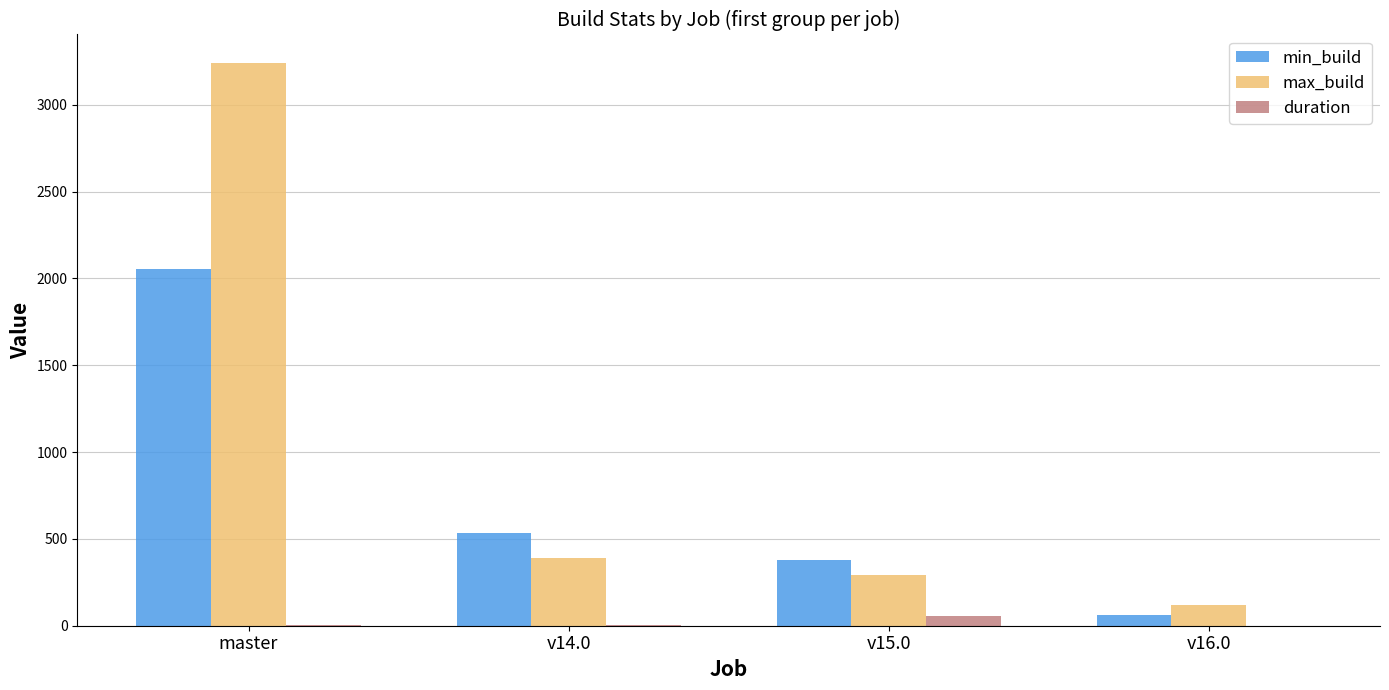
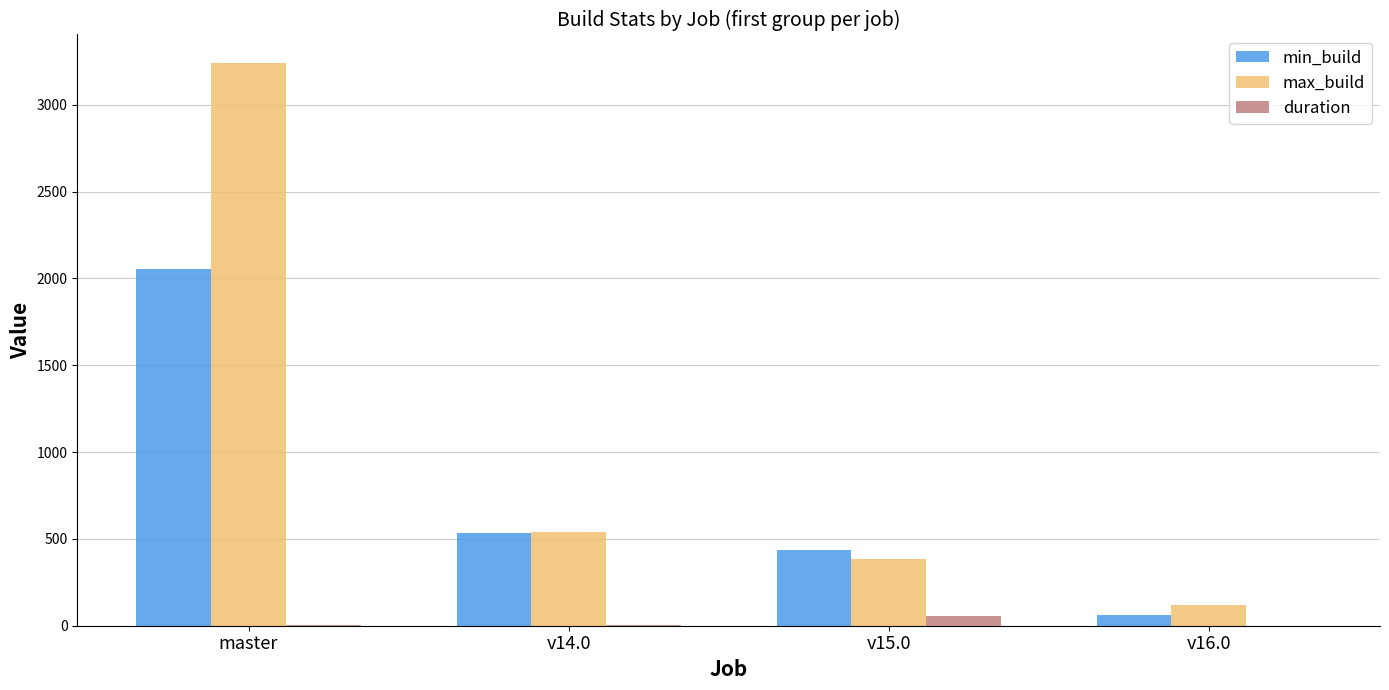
  {
    "min_build": {
      "master": 2050,
      "v14.0": 530,
-     "v15.0": 380,
+     "v15.0": 440,
      "v16.0": 60
    },
    "max_build": {
      "master": 3240,
-     "v14.0": 390,
-     "v15.0": 290,
+     "v14.0": 540,
+     "v15.0": 380,
      "v16.0": 120
    },
    "duration": {
      "v15.0": 60
    }
  }
